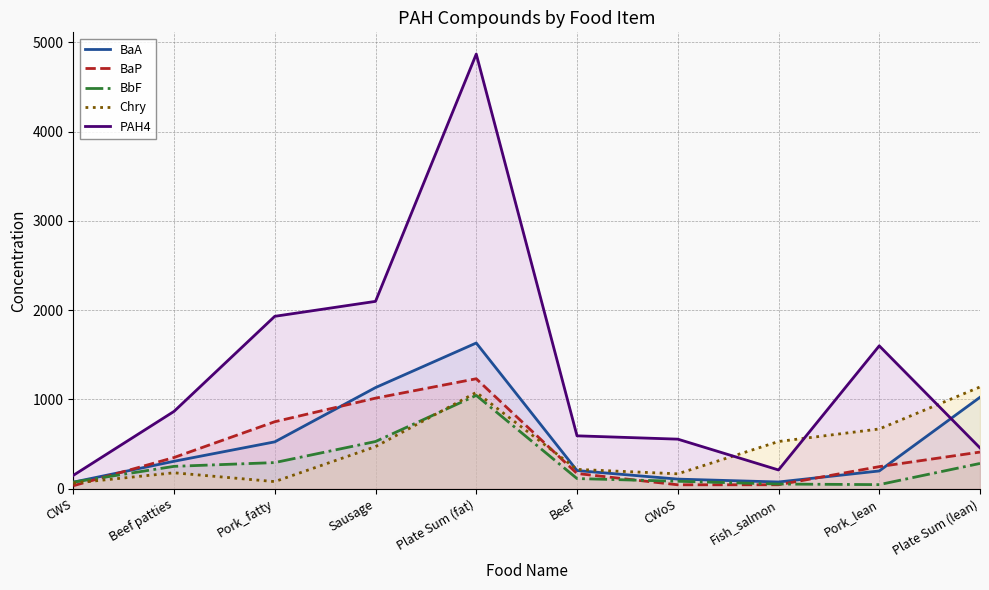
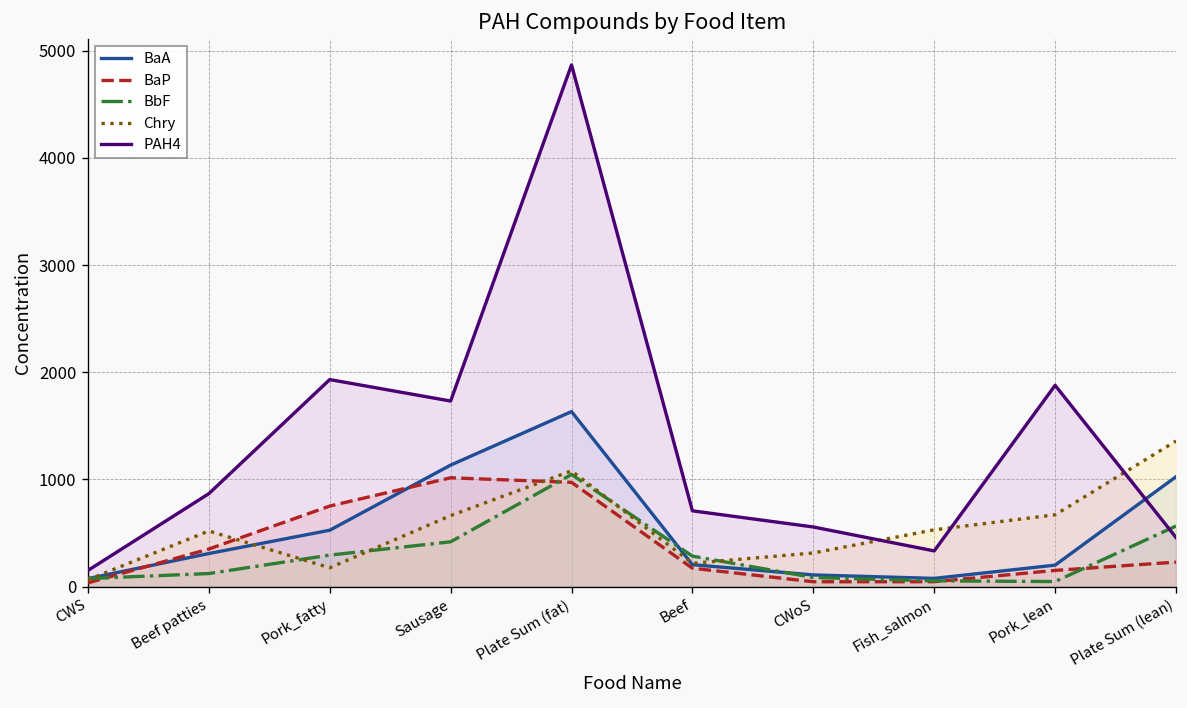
  {
    "BaA": {
      "Beef patties": 300,
      "Pork_fatty": 500,
      "Sausage": 1100,
      "Plate Sum (fat)": 1600,
      "Pork_lean": 200,
      "Plate Sum (lean)": 1000
    },
    "BaP": {
      "CWS": 0,
      "Beef patties": 400,
      "Pork_fatty": 800,
      "Sausage": 1000,
-     "Plate Sum (fat)": 1200,
+     "Plate Sum (fat)": 1000,
      "Beef": 200,
      "CWoS": 0,
-     "Pork_lean": 250,
-     "Plate Sum (lean)": 400
+     "Pork_lean": 150,
+     "Plate Sum (lean)": 200
    },
    "BbF": {
-     "Beef patties": 300,
+     "Beef patties": 100,
      "Pork_fatty": 300,
-     "Sausage": 500,
+     "Sausage": 400,
      "Plate Sum (fat)": 1000,
-     "Beef": 100,
+     "Beef": 300,
      "Pork_lean": 0,
-     "Plate Sum (lean)": 300
+     "Plate Sum (lean)": 600
    },
    "Chry": {
-     "Beef patties": 200,
-     "Pork_fatty": 100,
-     "Sausage": 500,
+     "Beef patties": 500,
+     "Pork_fatty": 200,
+     "Sausage": 700,
      "Plate Sum (fat)": 1100,
-     "CWoS": 200,
+     "CWoS": 300,
      "Fish_salmon": 500,
      "Pork_lean": 700,
-     "Plate Sum (lean)": 1100
+     "Plate Sum (lean)": 1400
    },
    "PAH4": {
      "CWS": 200,
      "Beef patties": 900,
      "Pork_fatty": 1900,
-     "Sausage": 2100,
+     "Sausage": 1700,
      "Plate Sum (fat)": 4900,
-     "Beef": 600,
+     "Beef": 700,
      "CWoS": 600,
-     "Fish_salmon": 200,
-     "Pork_lean": 1600,
+     "Fish_salmon": 300,
+     "Pork_lean": 1900,
      "Plate Sum (lean)": 500
    }
  }
